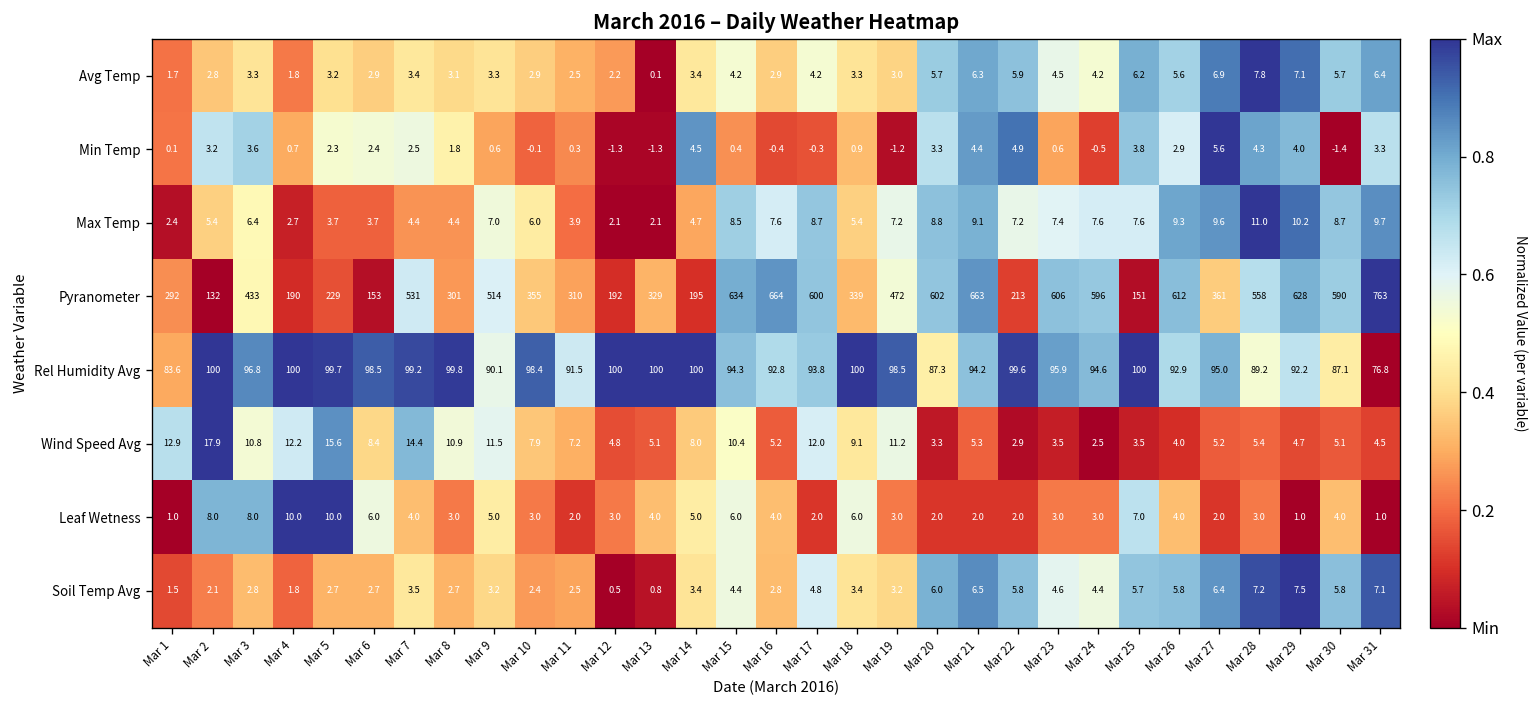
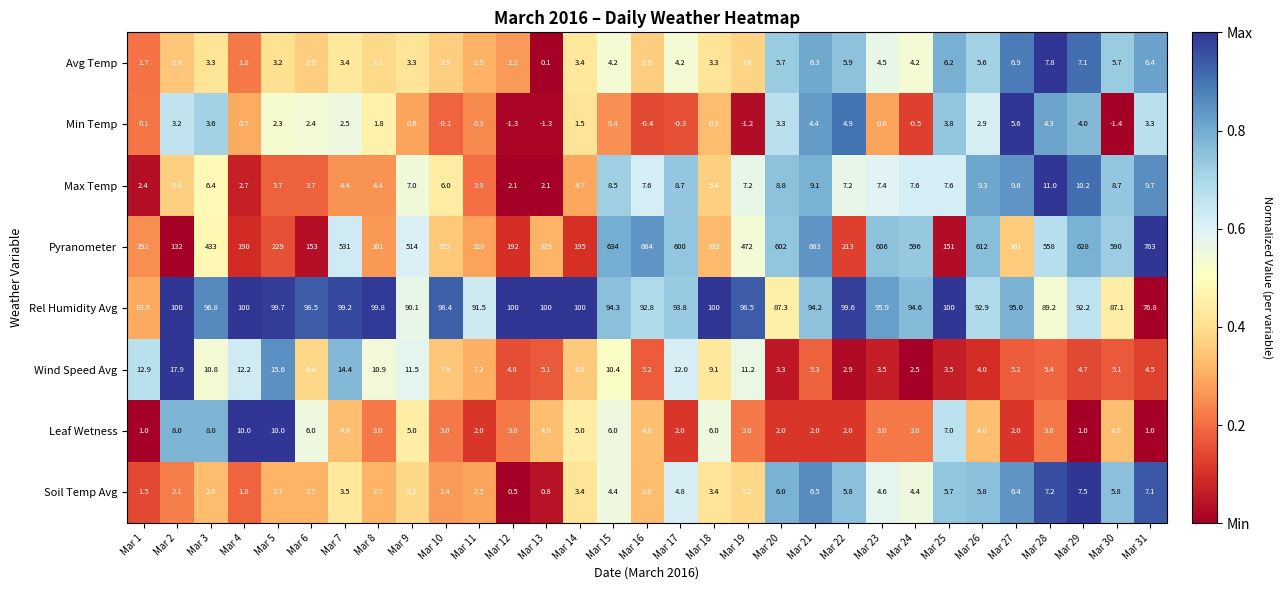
  {
    "Min Temp": {
      "Mar 1": 0.1,
      "Mar 2": 3.2,
      "Mar 3": 3.6,
      "Mar 4": 0.7,
      "Mar 5": 2.3,
      "Mar 6": 2.4,
      "Mar 7": 2.5,
      "Mar 8": 1.8,
      "Mar 9": 0.6,
      "Mar 10": -0.1,
      "Mar 11": 0.3,
      "Mar 12": -1.3,
      "Mar 13": -1.3,
-     "Mar 14": 4.5,
+     "Mar 14": 1.5,
      "Mar 15": 0.4,
      "Mar 16": -0.4,
      "Mar 17": -0.3,
      "Mar 18": 0.9,
      "Mar 19": -1.2,
      "Mar 20": 3.3,
      "Mar 21": 4.4,
      "Mar 22": 4.9,
      "Mar 23": 0.6,
      "Mar 24": -0.5,
      "Mar 25": 3.8,
      "Mar 26": 2.9,
      "Mar 27": 5.6,
      "Mar 28": 4.3,
      "Mar 29": 4.0,
      "Mar 30": -1.4,
      "Mar 31": 3.3
    }
  }
